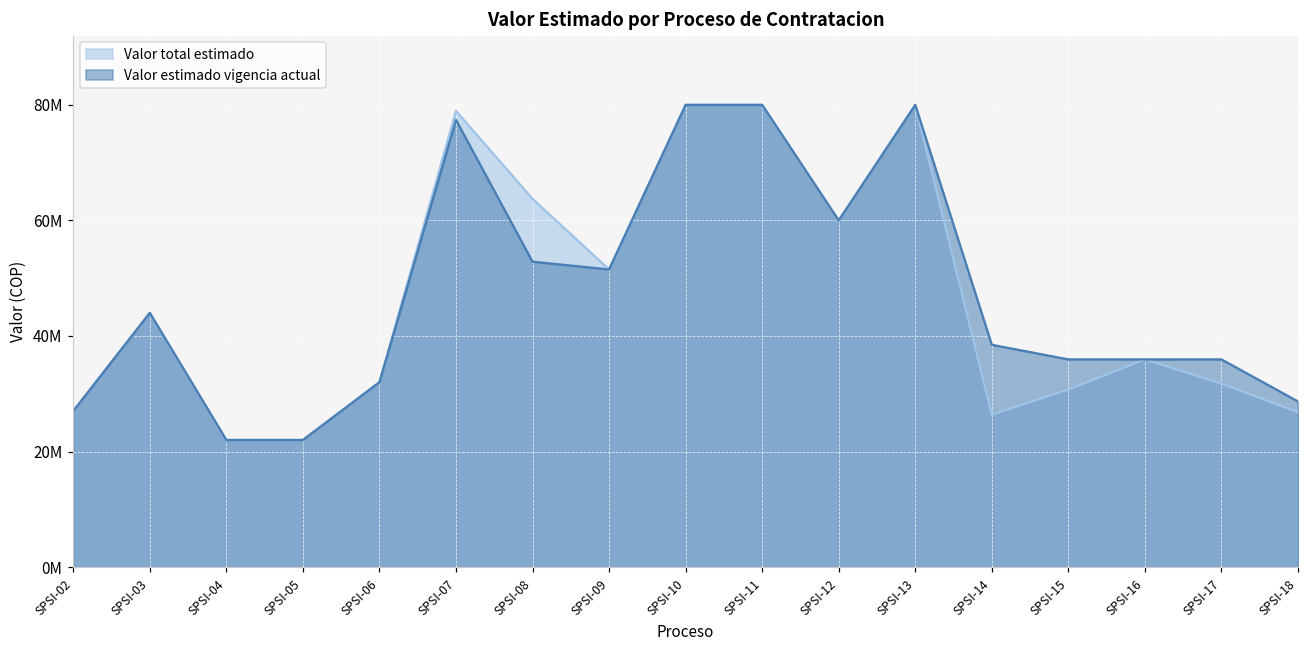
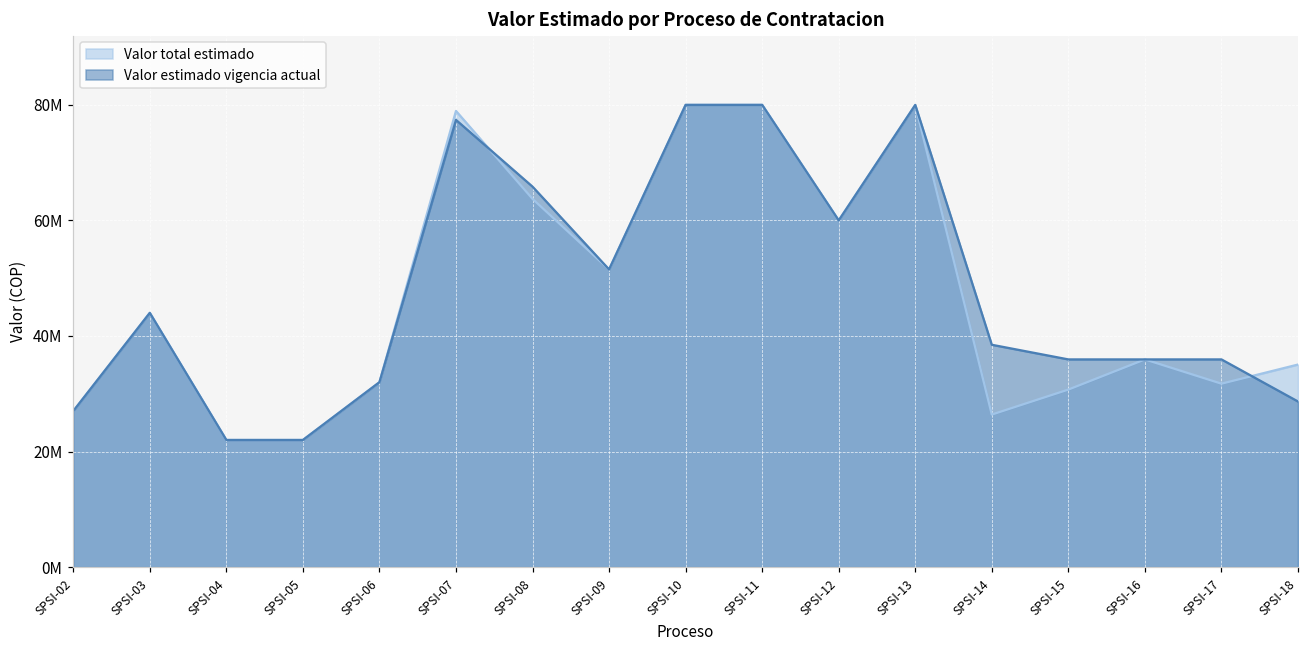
  {
    "Valor total estimado": {
      "SPSI-07": 79000000,
      "SPSI-08": 64000000,
      "SPSI-14": 26000000,
      "SPSI-15": 31000000,
      "SPSI-17": 32000000,
-     "SPSI-18": 27000000
+     "SPSI-18": 35000000
    },
    "Valor estimado vigencia actual": {
      "SPSI-07": 77000000,
-     "SPSI-08": 53000000,
+     "SPSI-08": 66000000,
      "SPSI-14": 38000000,
      "SPSI-15": 36000000,
      "SPSI-17": 36000000,
      "SPSI-18": 29000000
    }
  }
